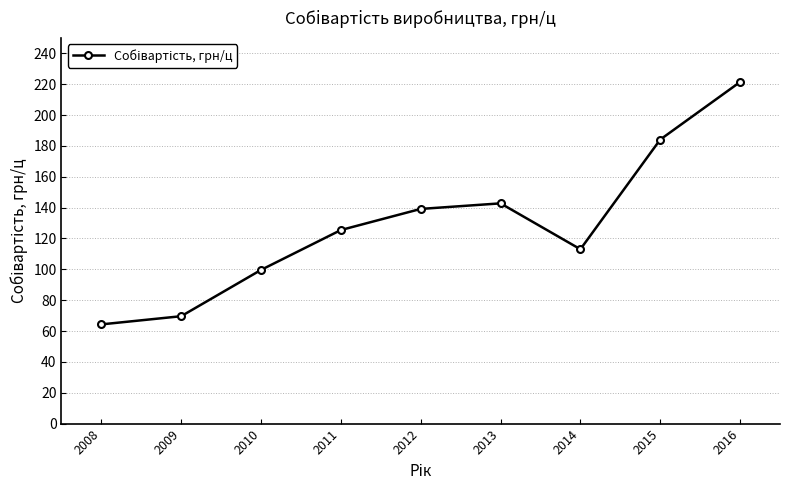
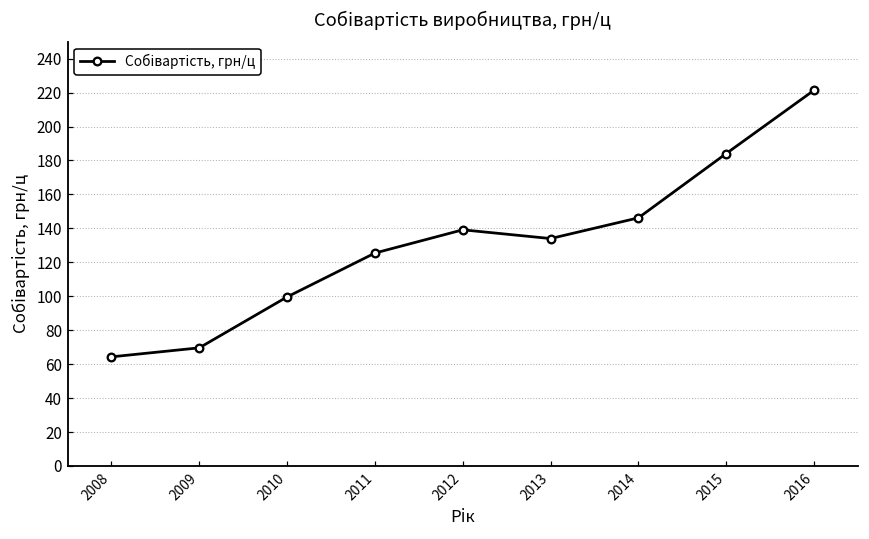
  {
    "2008": 64,
    "2009": 70,
    "2010": 100,
    "2011": 125,
    "2012": 139,
-   "2013": 143,
-   "2014": 113,
+   "2013": 134,
+   "2014": 146,
    "2015": 184,
    "2016": 221
  }
